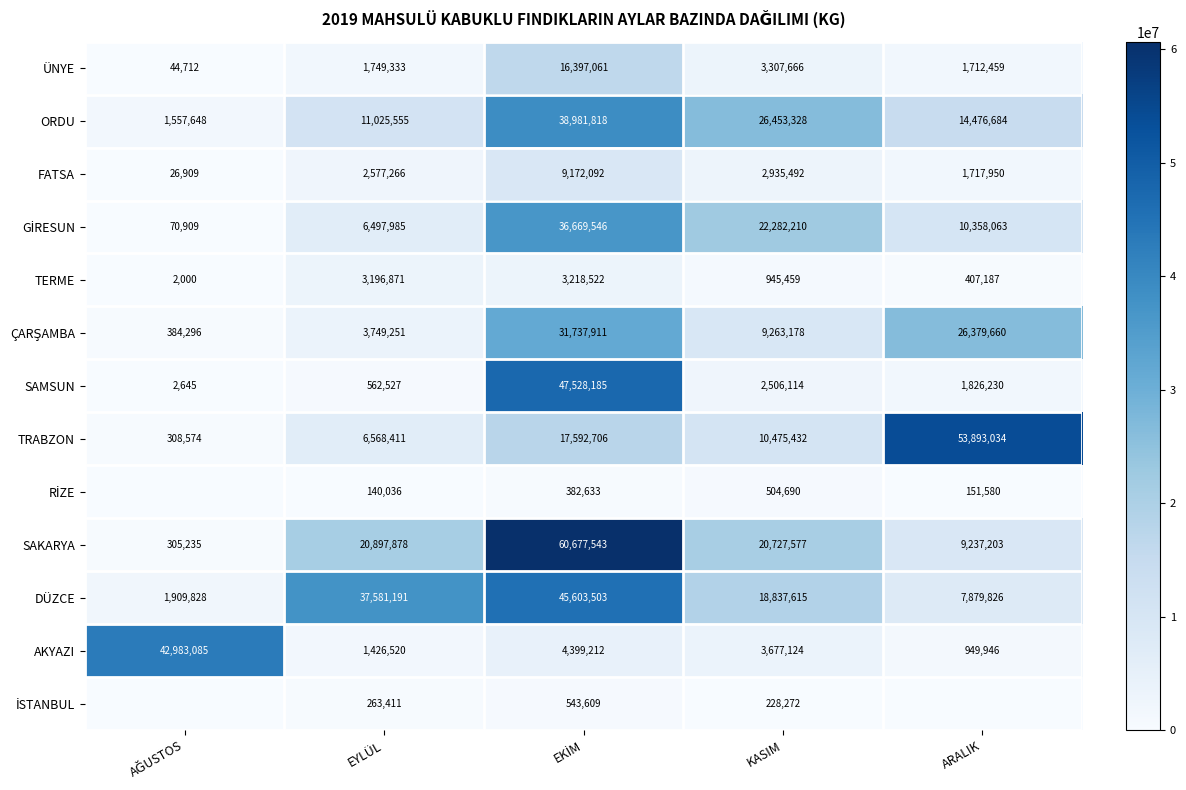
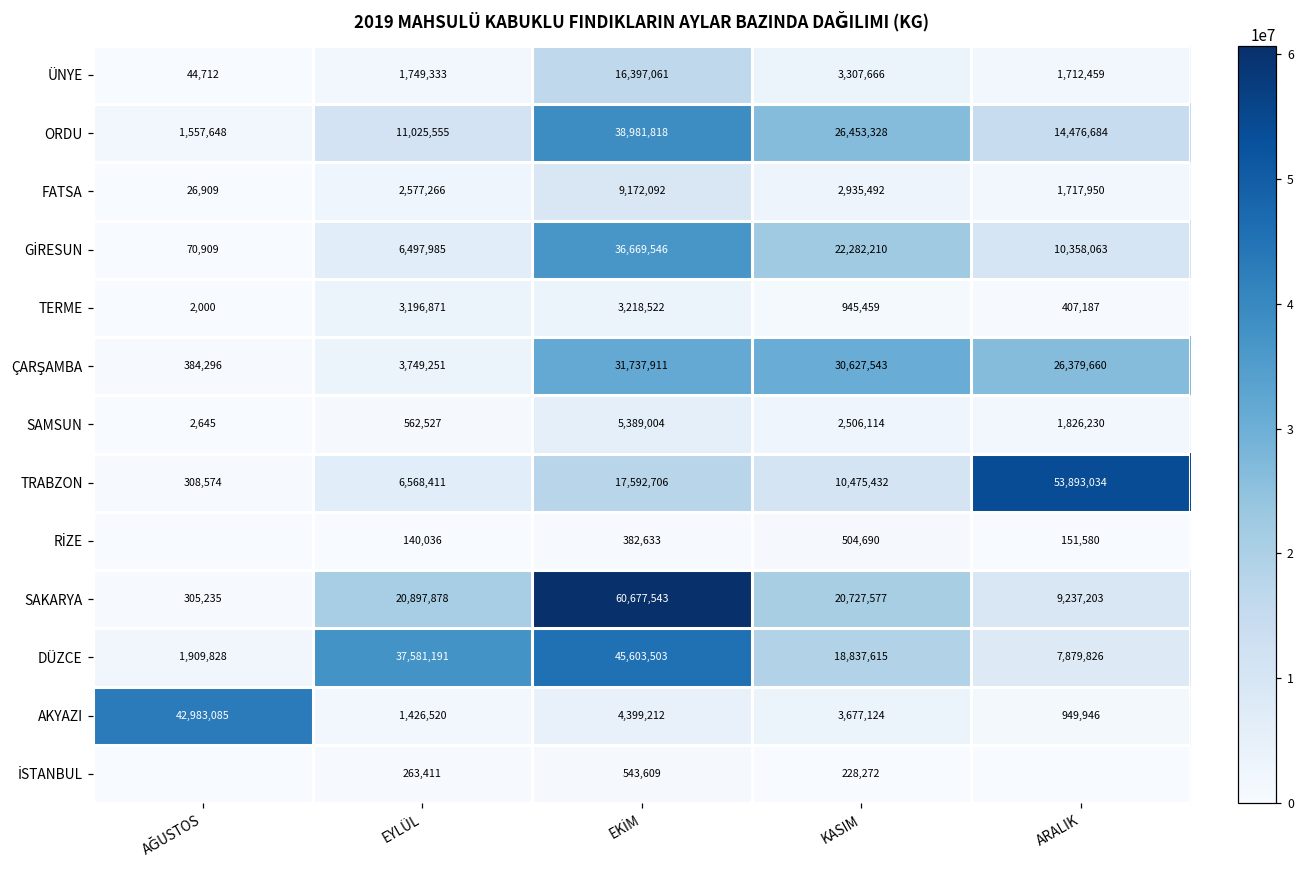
  {
    "ÜNYE": {
      "AĞUSTOS": "44,712",
      "EYLÜL": "1,749,333",
      "EKİM": "16,397,061",
      "KASIM": "3,307,666",
      "ARALIK": "1,712,459"
    },
    "ORDU": {
      "AĞUSTOS": "1,557,648",
      "EYLÜL": "11,025,555",
      "EKİM": "38,981,818",
      "KASIM": "26,453,328",
      "ARALIK": "14,476,684"
    },
    "FATSA": {
      "AĞUSTOS": "26,909",
      "EYLÜL": "2,577,266",
      "EKİM": "9,172,092",
      "KASIM": "2,935,492",
      "ARALIK": "1,717,950"
    },
    "GİRESUN": {
      "AĞUSTOS": "70,909",
      "EYLÜL": "6,497,985",
      "EKİM": "36,669,546",
      "KASIM": "22,282,210",
      "ARALIK": "10,358,063"
    },
    "TERME": {
      "AĞUSTOS": "2,000",
      "EYLÜL": "3,196,871",
      "EKİM": "3,218,522",
      "KASIM": "945,459",
      "ARALIK": "407,187"
    },
    "ÇARŞAMBA": {
      "AĞUSTOS": "384,296",
      "EYLÜL": "3,749,251",
      "EKİM": "31,737,911",
-     "KASIM": "9,263,178",
+     "KASIM": "30,627,543",
      "ARALIK": "26,379,660"
    },
    "SAMSUN": {
      "AĞUSTOS": "2,645",
      "EYLÜL": "562,527",
-     "EKİM": "47,528,185",
+     "EKİM": "5,389,004",
      "KASIM": "2,506,114",
      "ARALIK": "1,826,230"
    },
    "TRABZON": {
      "AĞUSTOS": "308,574",
      "EYLÜL": "6,568,411",
      "EKİM": "17,592,706",
      "KASIM": "10,475,432",
      "ARALIK": "53,893,034"
    },
    "RİZE": {
      "EYLÜL": "140,036",
      "EKİM": "382,633",
      "KASIM": "504,690",
      "ARALIK": "151,580"
    },
    "SAKARYA": {
      "AĞUSTOS": "305,235",
      "EYLÜL": "20,897,878",
      "EKİM": "60,677,543",
      "KASIM": "20,727,577",
      "ARALIK": "9,237,203"
    },
    "DÜZCE": {
      "AĞUSTOS": "1,909,828",
      "EYLÜL": "37,581,191",
      "EKİM": "45,603,503",
      "KASIM": "18,837,615",
      "ARALIK": "7,879,826"
    },
    "AKYAZI": {
      "AĞUSTOS": "42,983,085",
      "EYLÜL": "1,426,520",
      "EKİM": "4,399,212",
      "KASIM": "3,677,124",
      "ARALIK": "949,946"
    },
    "İSTANBUL": {
      "EYLÜL": "263,411",
      "EKİM": "543,609",
      "KASIM": "228,272"
    }
  }
